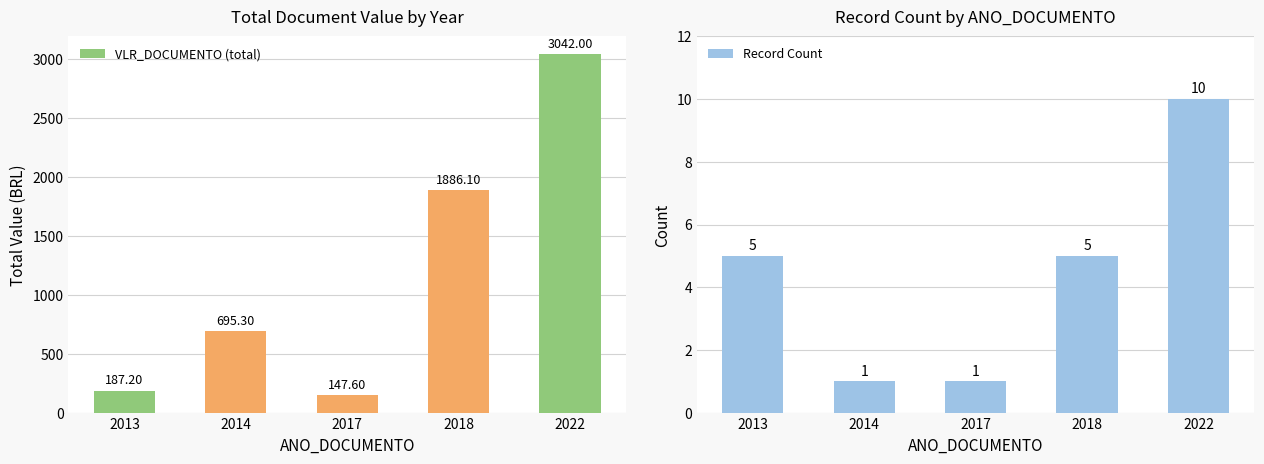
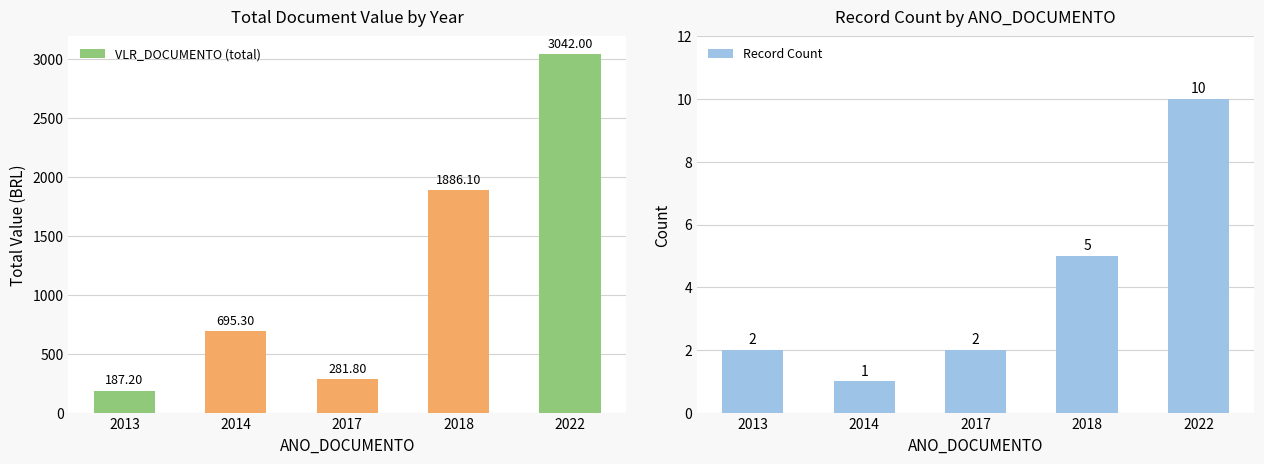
  {
    "Total Document Value by Year": {
      "2013": 187.20,
      "2014": 695.30,
-     "2017": 147.60,
+     "2017": 281.80,
      "2018": 1886.10,
      "2022": 3042.00
    },
    "Record Count by ANO_DOCUMENTO": {
-     "2013": 5,
+     "2013": 2,
      "2014": 1,
-     "2017": 1,
+     "2017": 2,
      "2018": 5,
      "2022": 10
    }
  }
